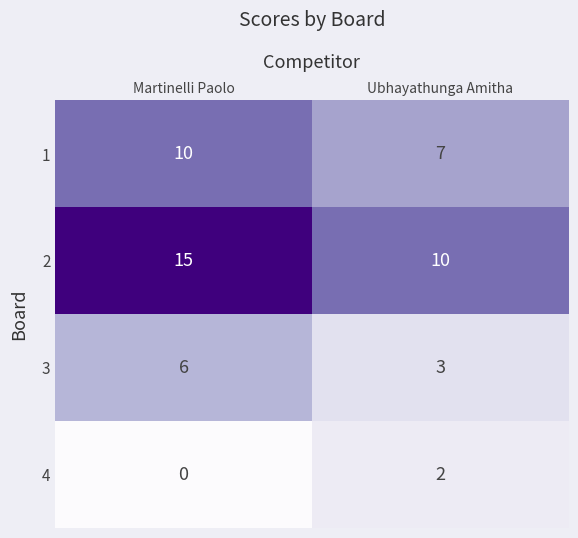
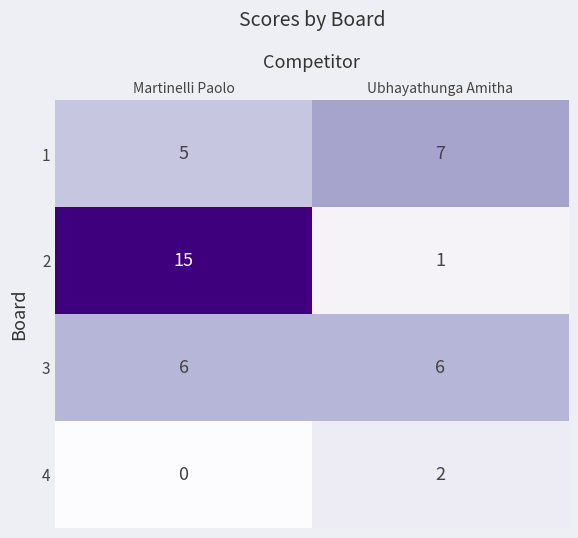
  {
    "1": {
-     "Martinelli Paolo": 10,
+     "Martinelli Paolo": 5,
      "Ubhayathunga Amitha": 7
    },
    "2": {
      "Martinelli Paolo": 15,
-     "Ubhayathunga Amitha": 10
+     "Ubhayathunga Amitha": 1
    },
    "3": {
      "Martinelli Paolo": 6,
-     "Ubhayathunga Amitha": 3
+     "Ubhayathunga Amitha": 6
    },
    "4": {
      "Martinelli Paolo": 0,
      "Ubhayathunga Amitha": 2
    }
  }
